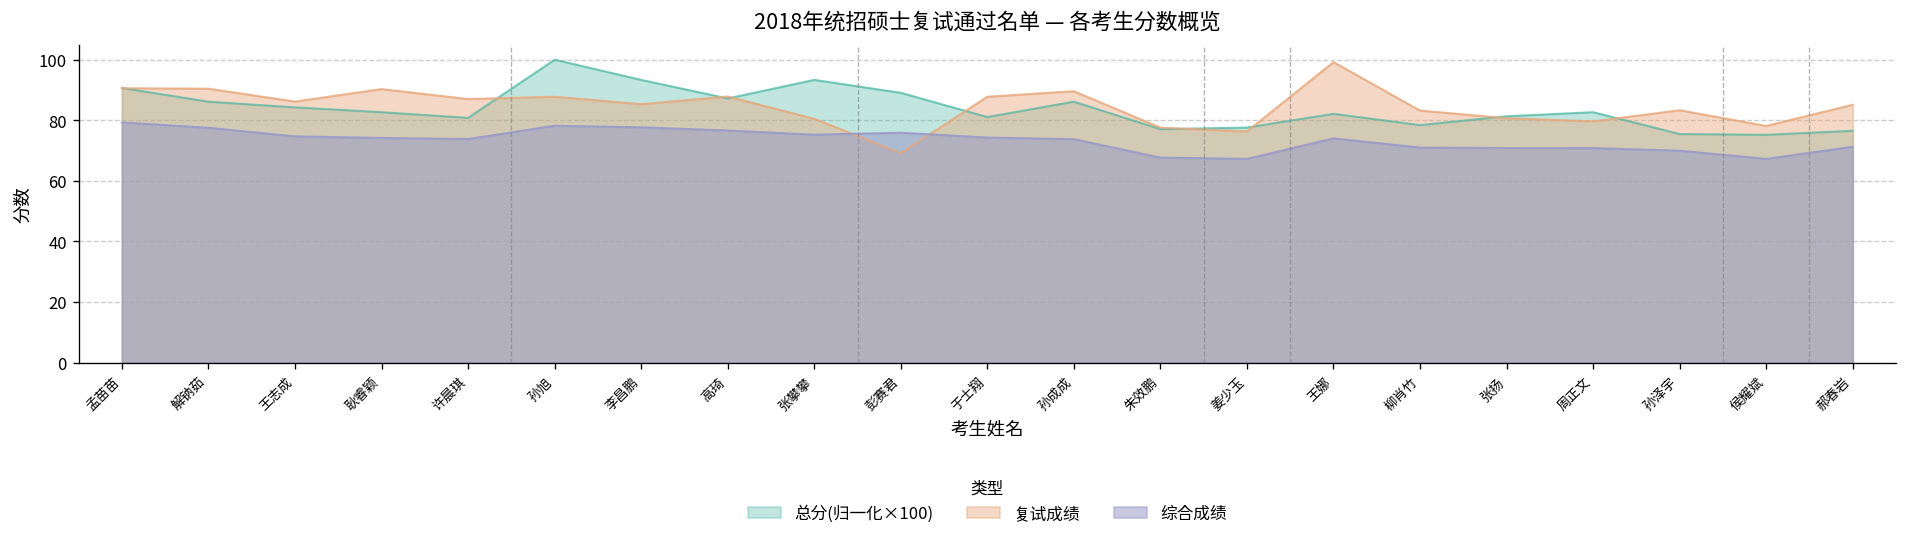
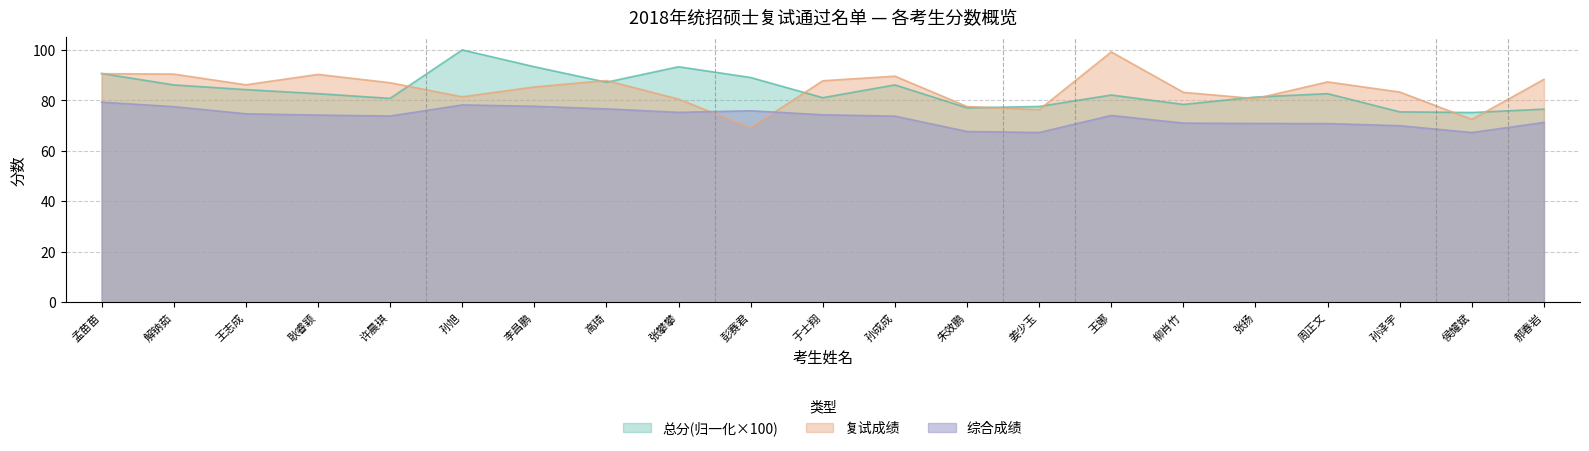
  {
    "复试成绩": {
      "解钠茹": 90,
      "王志成": 86,
      "耿睿颖": 90,
      "许晨琪": 87,
-     "孙旭": 88,
+     "孙旭": 81,
      "李昌鹏": 85,
      "张攀攀": 81,
      "彭赛君": 69,
      "于士翔": 88,
      "孙成成": 90,
      "姜少玉": 76,
      "王娜": 99,
      "柳肖竹": 83,
-     "周正文": 80,
+     "周正文": 87,
      "孙泽宇": 83,
-     "侯耀斌": 78,
-     "郝春岩": 85
+     "侯耀斌": 72,
+     "郝春岩": 88
    }
  }
